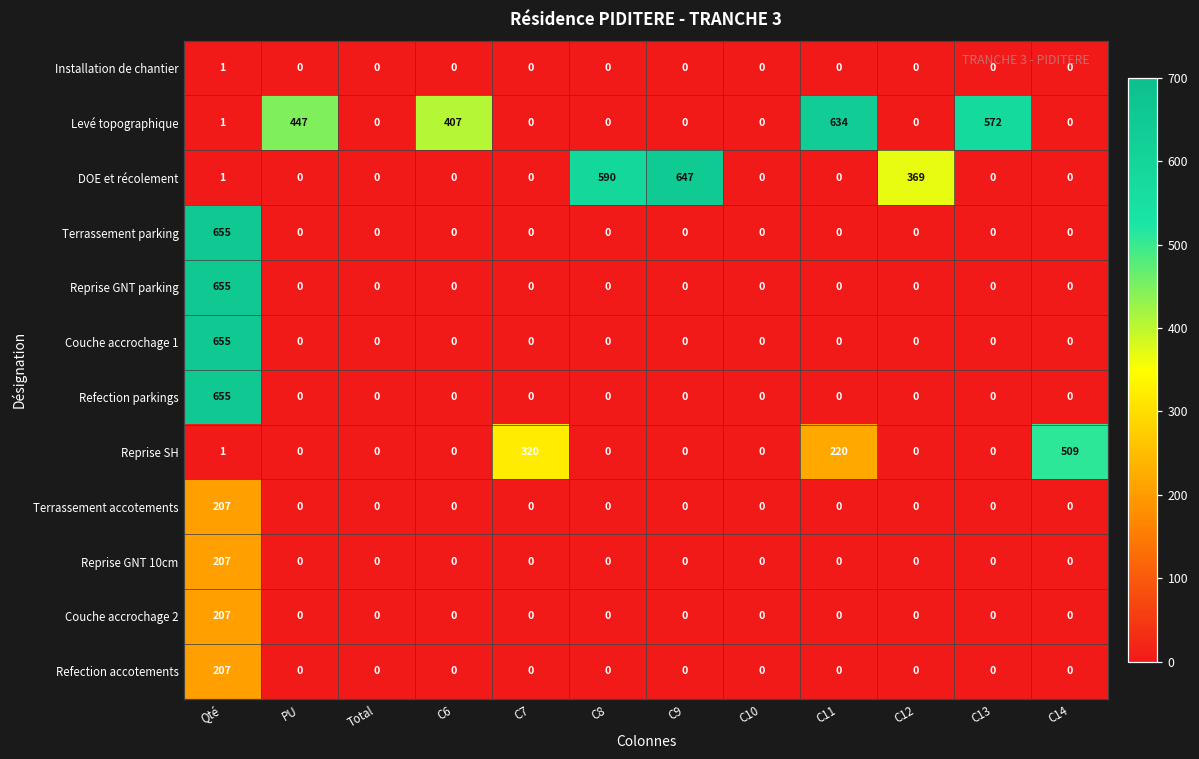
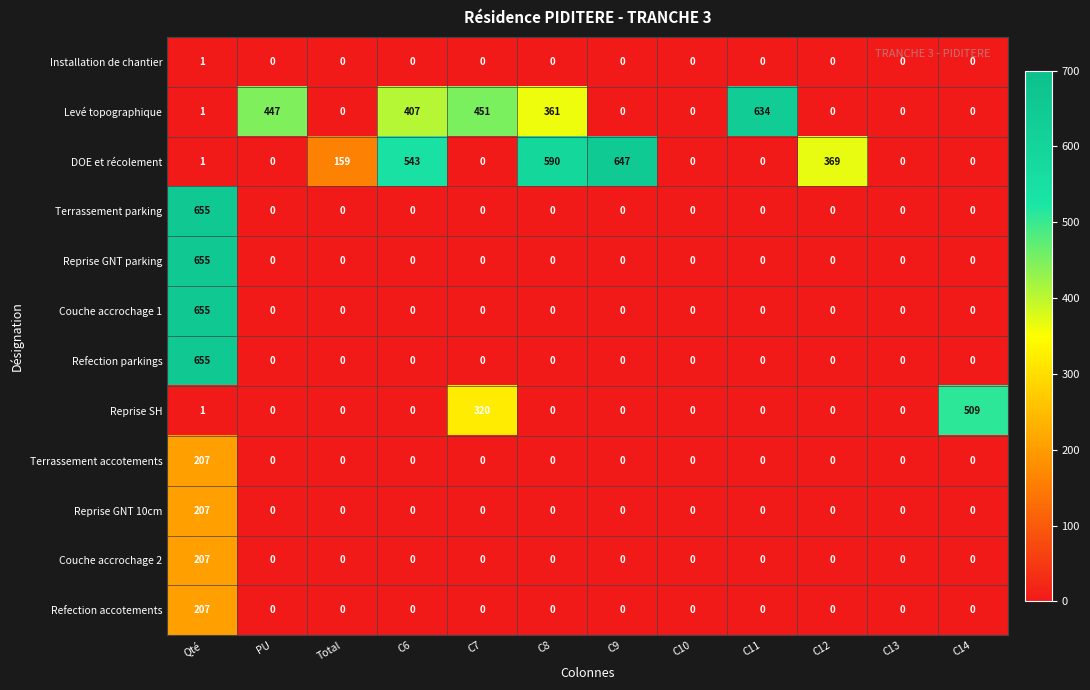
  {
    "Installation de chantier": {
      "Qté": 1,
      "PU": 0,
      "Total": 0,
      "C6": 0,
      "C7": 0,
      "C8": 0,
      "C9": 0,
      "C10": 0,
      "C11": 0,
      "C12": 0,
      "C13": 3
    },
    "Levé topographique": {
      "Qté": 1,
      "PU": 447,
      "Total": 0,
      "C6": 407,
-     "C7": 0,
-     "C8": 0,
+     "C7": 451,
+     "C8": 361,
      "C9": 0,
      "C10": 0,
      "C11": 634,
      "C12": 0,
-     "C13": 572,
+     "C13": 0,
      "C14": 0
    },
    "DOE et récolement": {
      "Qté": 1,
      "PU": 0,
-     "Total": 0,
-     "C6": 0,
+     "Total": 159,
+     "C6": 543,
      "C7": 0,
      "C8": 590,
      "C9": 647,
      "C10": 0,
      "C11": 0,
      "C12": 369,
      "C13": 0,
      "C14": 0
    },
    "Terrassement parking": {
      "Qté": 655,
      "PU": 0,
      "Total": 0,
      "C6": 0,
      "C7": 0,
      "C8": 0,
      "C9": 0,
      "C10": 0,
      "C11": 0,
      "C12": 0,
      "C13": 0,
      "C14": 0
    },
    "Reprise GNT parking": {
      "Qté": 655,
      "PU": 0,
      "Total": 0,
      "C6": 0,
      "C7": 0,
      "C8": 0,
      "C9": 0,
      "C10": 0,
      "C11": 0,
      "C12": 0,
      "C13": 0,
      "C14": 0
    },
    "Couche accrochage 1": {
      "Qté": 655,
      "PU": 0,
      "Total": 0,
      "C6": 0,
      "C7": 0,
      "C8": 0,
      "C9": 0,
      "C10": 0,
      "C11": 0,
      "C12": 0,
      "C13": 0,
      "C14": 0
    },
    "Refection parkings": {
      "Qté": 655,
      "PU": 0,
      "Total": 0,
      "C6": 0,
      "C7": 0,
      "C8": 0,
      "C9": 0,
      "C10": 0,
      "C11": 0,
      "C12": 0,
      "C13": 0,
      "C14": 0
    },
    "Reprise SH": {
      "Qté": 1,
      "PU": 0,
      "Total": 0,
      "C6": 0,
      "C7": 320,
      "C8": 0,
      "C9": 0,
      "C10": 0,
-     "C11": 220,
+     "C11": 0,
      "C12": 0,
      "C13": 0,
      "C14": 509
    },
    "Terrassement accotements": {
      "Qté": 207,
      "PU": 0,
      "Total": 0,
      "C6": 0,
      "C7": 0,
      "C8": 0,
      "C9": 0,
      "C10": 0,
      "C11": 0,
      "C12": 0,
      "C13": 0,
      "C14": 0
    },
    "Reprise GNT 10cm": {
      "Qté": 207,
      "PU": 0,
      "Total": 0,
      "C6": 0,
      "C7": 0,
      "C8": 0,
      "C9": 0,
      "C10": 0,
      "C11": 0,
      "C12": 0,
      "C13": 0,
      "C14": 0
    },
    "Couche accrochage 2": {
      "Qté": 207,
      "PU": 0,
      "Total": 0,
      "C6": 0,
      "C7": 0,
      "C8": 0,
      "C9": 0,
      "C10": 0,
      "C11": 0,
      "C12": 0,
      "C13": 0,
      "C14": 0
    },
    "Refection accotements": {
      "Qté": 207,
      "PU": 0,
      "Total": 0,
      "C6": 0,
      "C7": 0,
      "C8": 0,
      "C9": 0,
      "C10": 0,
      "C11": 0,
      "C12": 0,
      "C13": 0,
      "C14": 0
    }
  }
